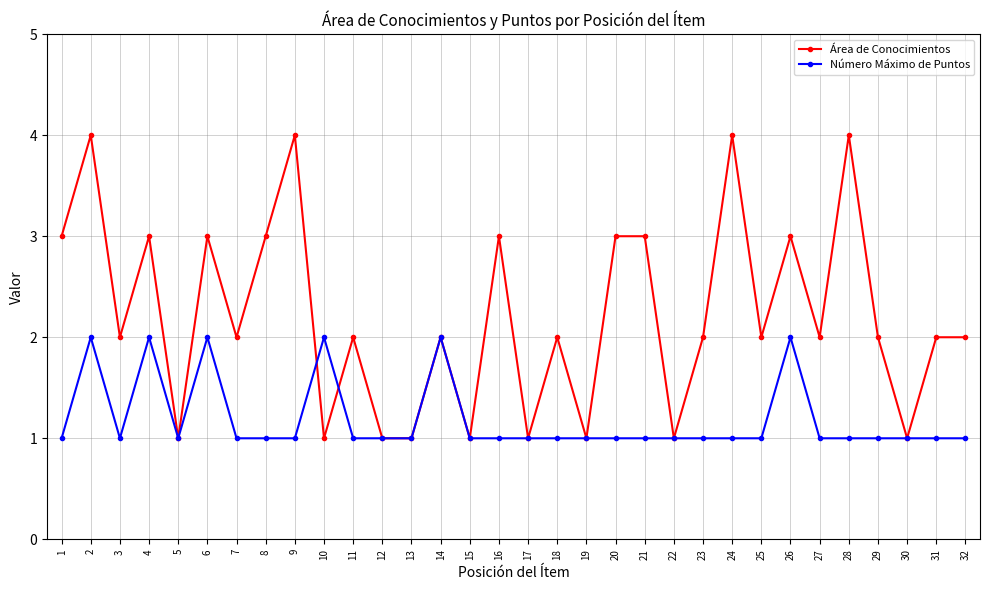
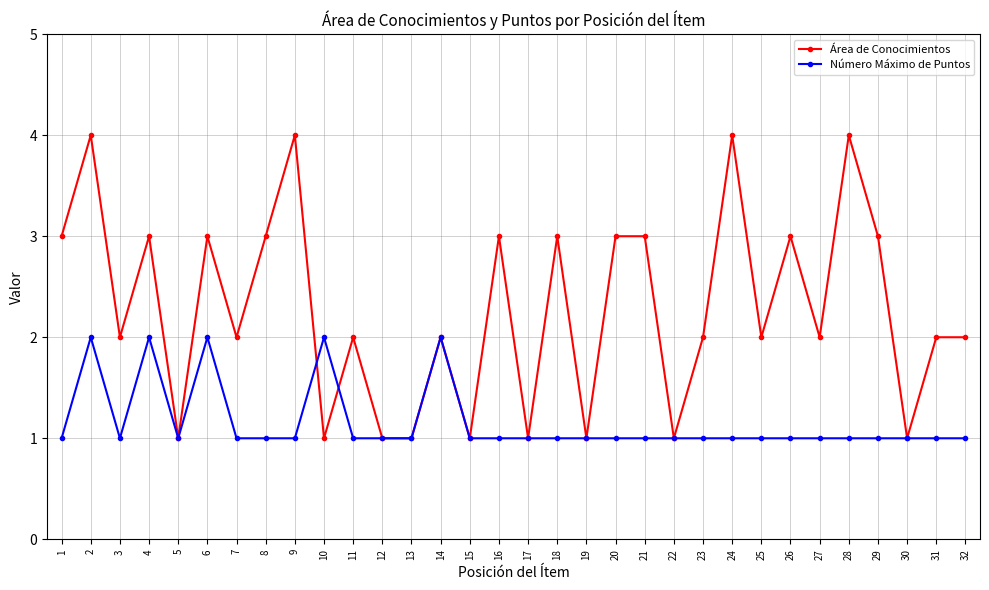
  {
    "Área de Conocimientos": {
      "1": 3,
      "2": 4,
      "3": 2,
      "4": 3,
      "6": 3,
      "7": 2,
      "8": 3,
      "9": 4,
      "10": 1,
      "11": 2,
      "16": 3,
-     "18": 2,
+     "18": 3,
      "20": 3,
      "21": 3,
      "23": 2,
      "24": 4,
      "25": 2,
      "26": 3,
      "27": 2,
      "28": 4,
-     "29": 2,
+     "29": 3,
      "31": 2,
      "32": 2
    },
    "Número Máximo de Puntos": {
      "1": 1,
      "2": 2,
      "3": 1,
      "4": 2,
      "6": 2,
      "7": 1,
      "8": 1,
      "9": 1,
      "10": 2,
      "11": 1,
      "16": 1,
      "18": 1,
      "20": 1,
      "21": 1,
      "23": 1,
      "24": 1,
      "25": 1,
-     "26": 2,
+     "26": 1,
      "27": 1,
      "28": 1,
      "29": 1,
      "31": 1,
      "32": 1
    }
  }
